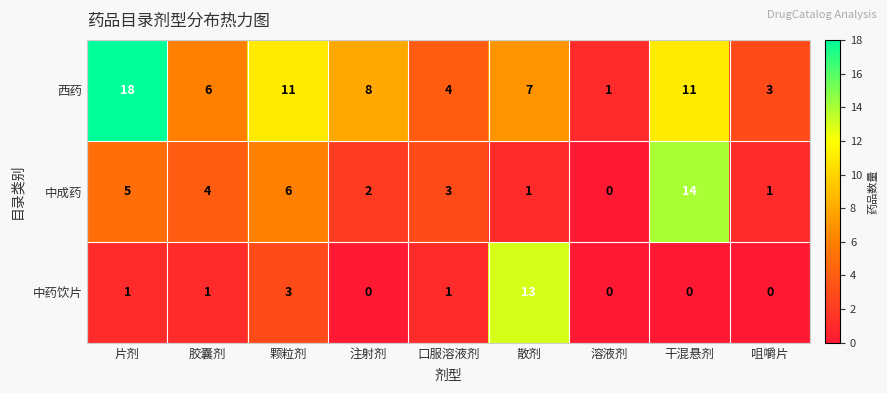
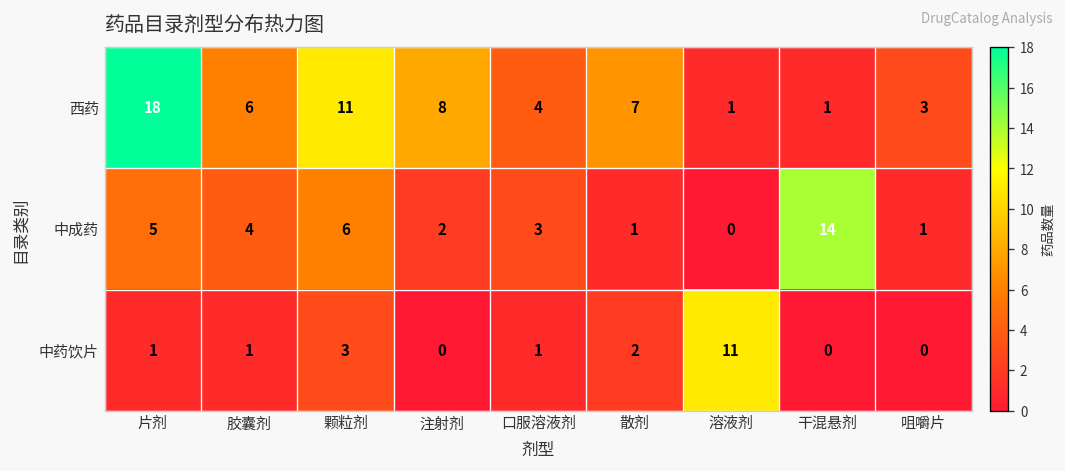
  {
    "西药": {
      "片剂": 18,
      "胶囊剂": 6,
      "颗粒剂": 11,
      "注射剂": 8,
      "口服溶液剂": 4,
      "散剂": 7,
      "溶液剂": 1,
-     "干混悬剂": 11,
+     "干混悬剂": 1,
      "咀嚼片": 3
    },
    "中成药": {
      "片剂": 5,
      "胶囊剂": 4,
      "颗粒剂": 6,
      "注射剂": 2,
      "口服溶液剂": 3,
      "散剂": 1,
      "溶液剂": 0,
      "干混悬剂": 14,
      "咀嚼片": 1
    },
    "中药饮片": {
      "片剂": 1,
      "胶囊剂": 1,
      "颗粒剂": 3,
      "注射剂": 0,
      "口服溶液剂": 1,
-     "散剂": 13,
-     "溶液剂": 0,
+     "散剂": 2,
+     "溶液剂": 11,
      "干混悬剂": 0,
      "咀嚼片": 0
    }
  }
